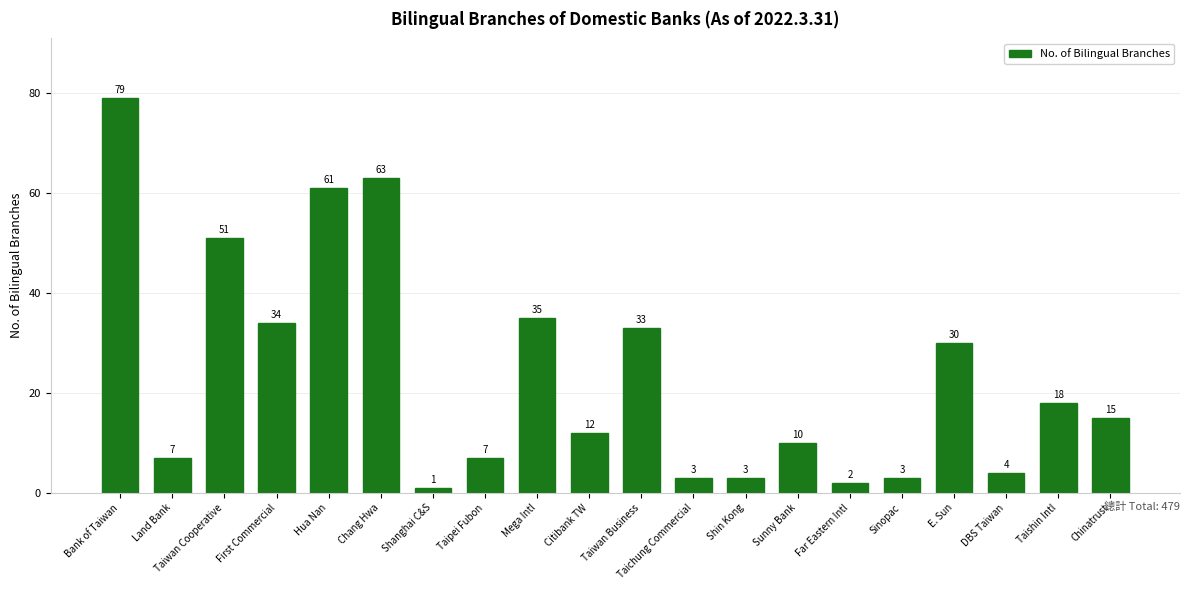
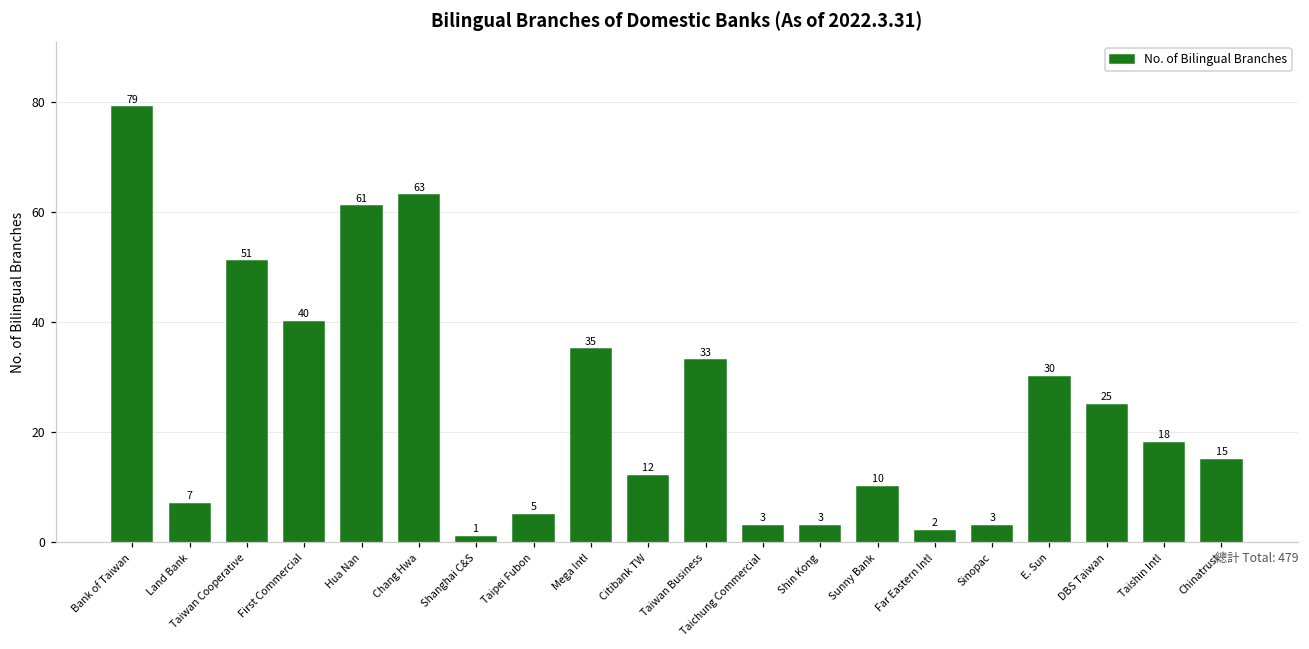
  {
    "Bank of Taiwan": 79,
    "Land Bank": 7,
    "Taiwan Cooperative": 51,
-   "First Commercial": 34,
+   "First Commercial": 40,
    "Hua Nan": 61,
    "Chang Hwa": 63,
    "Shanghai C&S": 1,
-   "Taipei Fubon": 7,
+   "Taipei Fubon": 5,
    "Mega Intl": 35,
    "Citibank TW": 12,
    "Taiwan Business": 33,
    "Taichung Commercial": 3,
    "Shin Kong": 3,
    "Sunny Bank": 10,
    "Far Eastern Intl": 2,
    "Sinopac": 3,
    "E. Sun": 30,
-   "DBS Taiwan": 4,
+   "DBS Taiwan": 25,
    "Taishin Intl": 18,
    "Chinatrust": 15
  }
